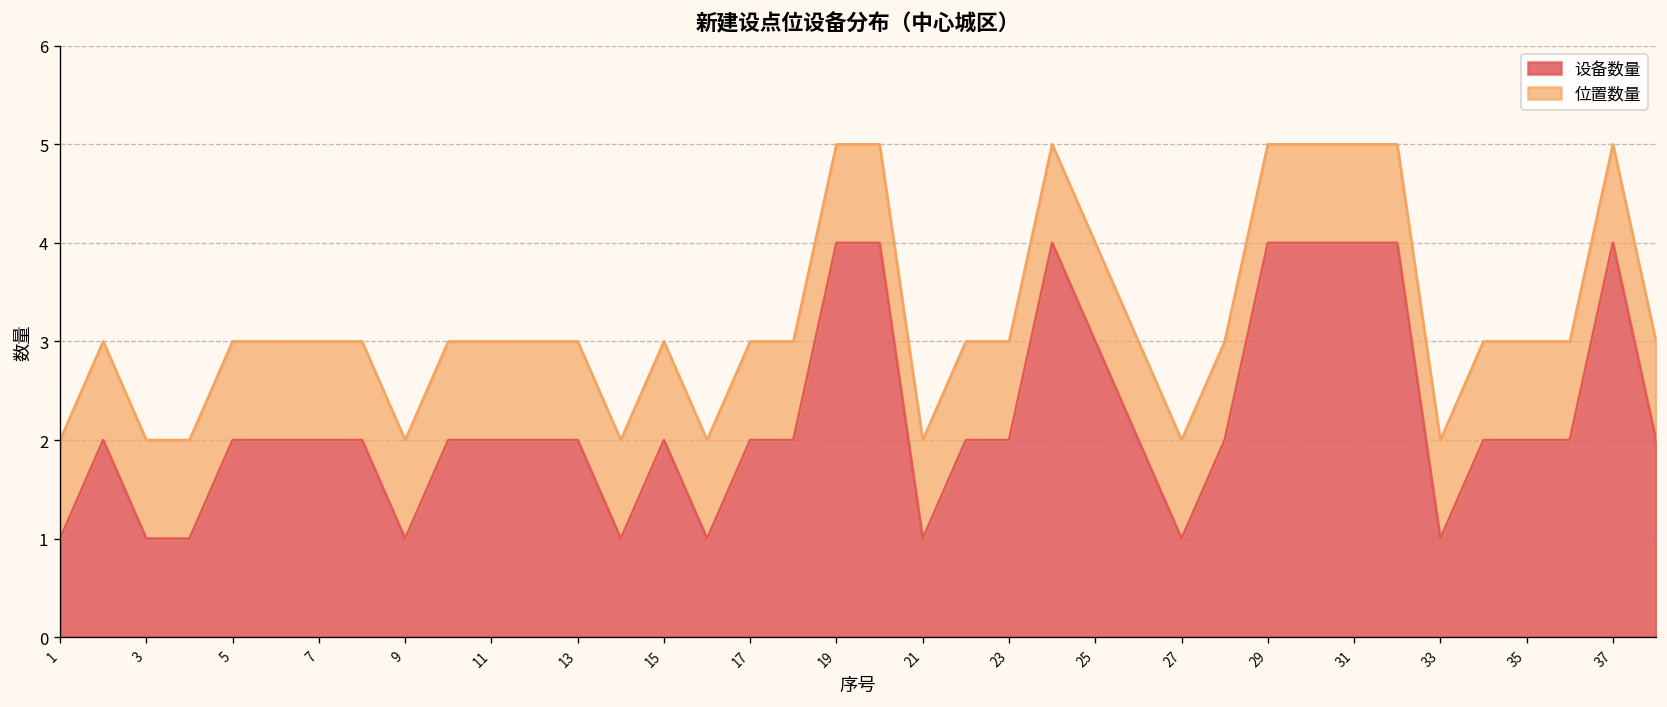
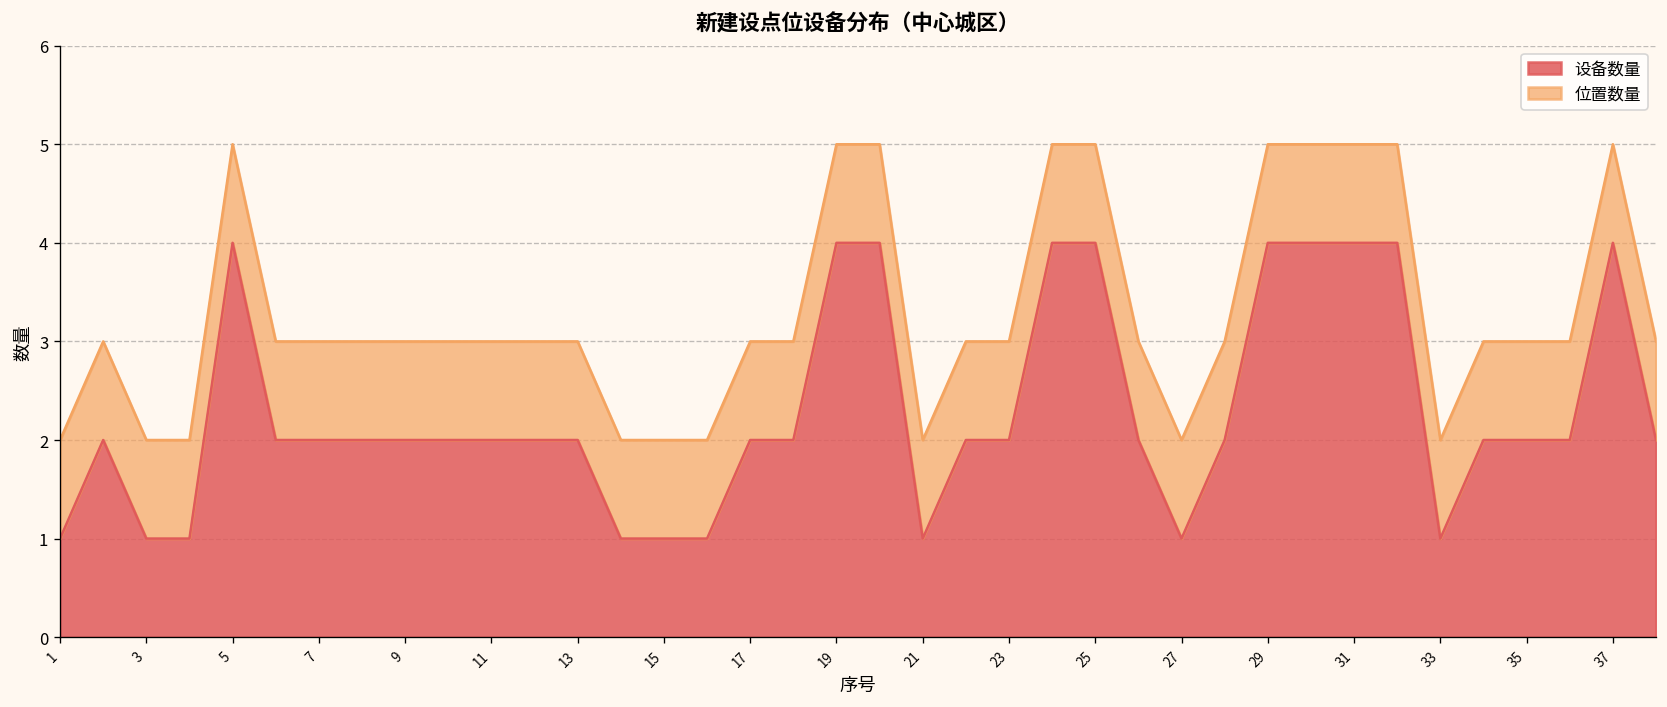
  {
    "设备数量": {
      "1": 1,
      "3": 1,
-     "5": 2,
+     "5": 4,
      "7": 2,
-     "9": 1,
+     "9": 2,
      "11": 2,
      "13": 2,
-     "15": 2,
+     "15": 1,
      "17": 2,
      "19": 4,
      "21": 1,
      "23": 2,
-     "25": 3,
+     "25": 4,
      "27": 1,
      "29": 4,
      "31": 4,
      "33": 1,
      "35": 2,
      "37": 4
    },
    "位置数量": {
      "1": 1,
      "3": 1,
      "5": 1,
      "7": 1,
      "9": 1,
      "11": 1,
      "13": 1,
      "15": 1,
      "17": 1,
      "19": 1,
      "21": 1,
      "23": 1,
      "25": 1,
      "27": 1,
      "29": 1,
      "31": 1,
      "33": 1,
      "35": 1,
      "37": 1
    }
  }
